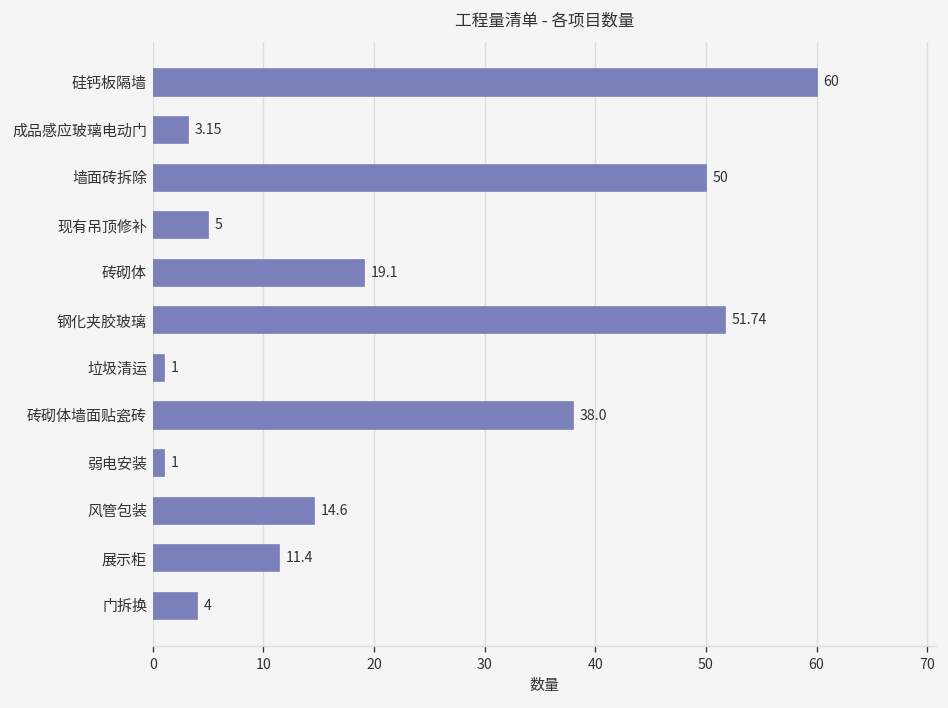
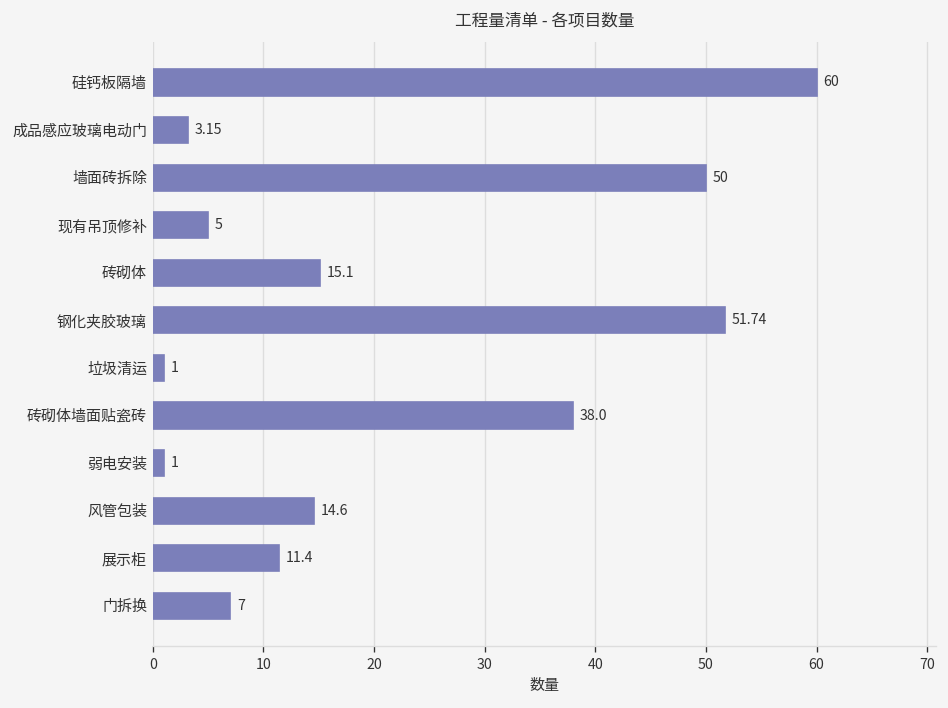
  {
    "硅钙板隔墙": 60,
    "成品感应玻璃电动门": 3.15,
    "墙面砖拆除": 50,
    "现有吊顶修补": 5,
-   "砖砌体": 19.1,
+   "砖砌体": 15.1,
    "钢化夹胶玻璃": 51.74,
    "垃圾清运": 1,
    "砖砌体墙面贴瓷砖": 38.0,
    "弱电安装": 1,
    "风管包装": 14.6,
    "展示柜": 11.4,
-   "门拆换": 4
+   "门拆换": 7
  }
